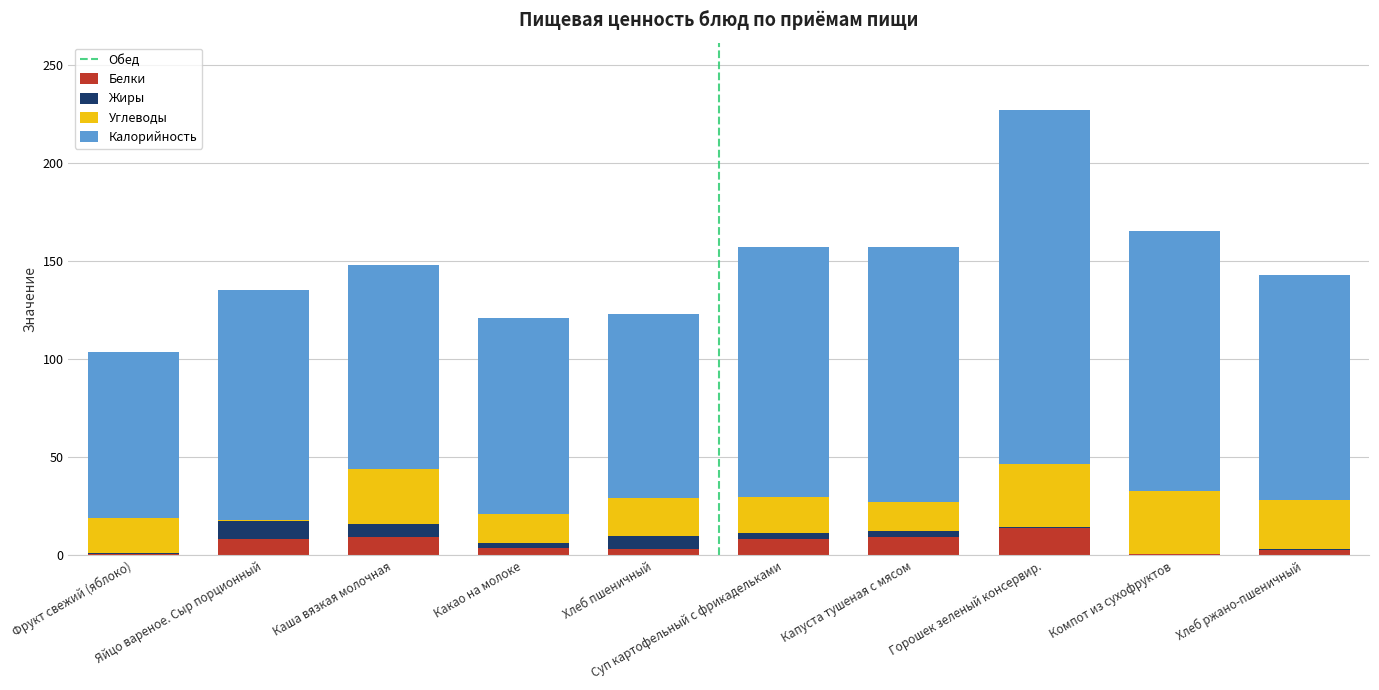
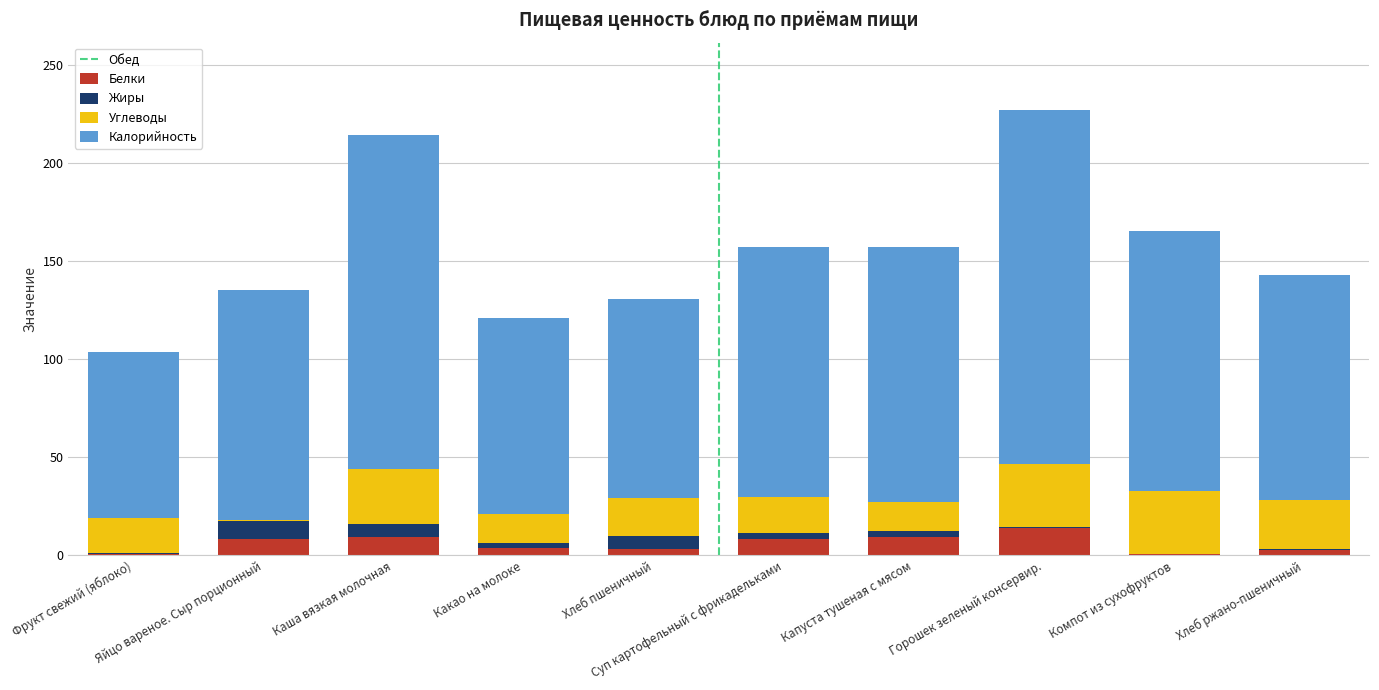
  {
    "Белки": {
      "Яйцо вареное. Сыр порционный": 9,
      "Каша вязкая молочная": 9,
      "Какао на молоке": 4,
      "Хлеб пшеничный": 3,
      "Суп картофельный с фрикадельками": 8,
      "Капуста тушеная с мясом": 9,
      "Горошек зеленый консервир.": 14,
      "Хлеб ржано-пшеничный": 3
    },
    "Жиры": {
      "Яйцо вареное. Сыр порционный": 9,
      "Каша вязкая молочная": 7,
      "Какао на молоке": 3,
      "Хлеб пшеничный": 7,
      "Суп картофельный с фрикадельками": 3,
      "Капуста тушеная с мясом": 3
    },
    "Углеводы": {
      "Фрукт свежий (яблоко)": 18,
      "Каша вязкая молочная": 28,
      "Какао на молоке": 15,
      "Хлеб пшеничный": 19,
      "Суп картофельный с фрикадельками": 19,
      "Капуста тушеная с мясом": 14,
      "Горошек зеленый консервир.": 32,
      "Компот из сухофруктов": 32,
      "Хлеб ржано-пшеничный": 25
    },
    "Калорийность": {
      "Фрукт свежий (яблоко)": 85,
      "Яйцо вареное. Сыр порционный": 117,
-     "Каша вязкая молочная": 104,
+     "Каша вязкая молочная": 170,
      "Какао на молоке": 100,
-     "Хлеб пшеничный": 94,
+     "Хлеб пшеничный": 102,
      "Суп картофельный с фрикадельками": 127,
      "Капуста тушеная с мясом": 130,
      "Горошек зеленый консервир.": 181,
      "Компот из сухофруктов": 133,
      "Хлеб ржано-пшеничный": 115
    }
  }
